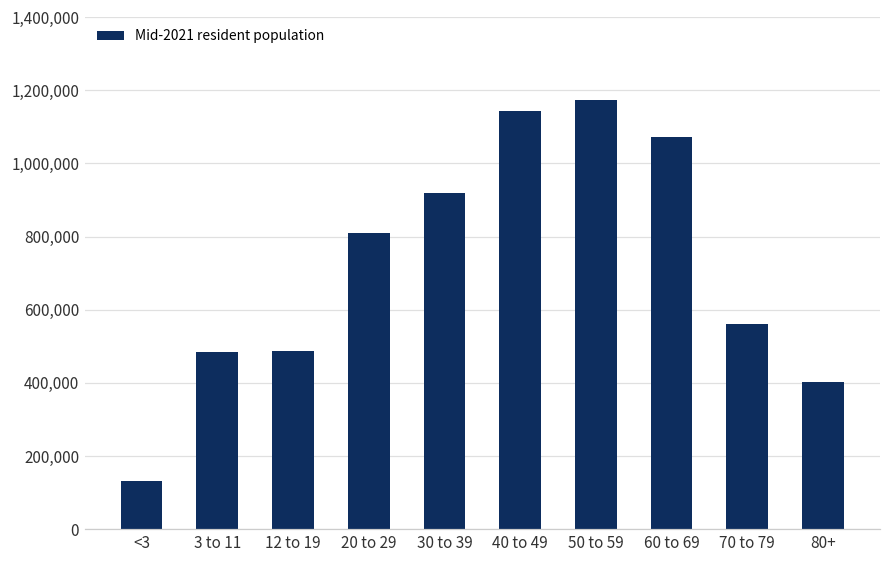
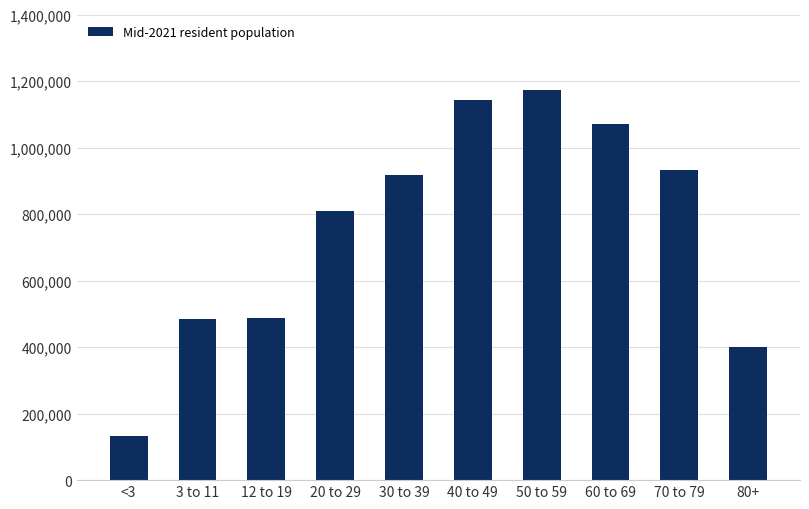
  {
    "<3": "130,000",
    "3 to 11": "480,000",
    "12 to 19": "490,000",
    "20 to 29": "810,000",
    "30 to 39": "920,000",
    "40 to 49": "1,140,000",
    "50 to 59": "1,170,000",
    "60 to 69": "1,070,000",
-   "70 to 79": "560,000",
+   "70 to 79": "930,000",
    "80+": "400,000"
  }
